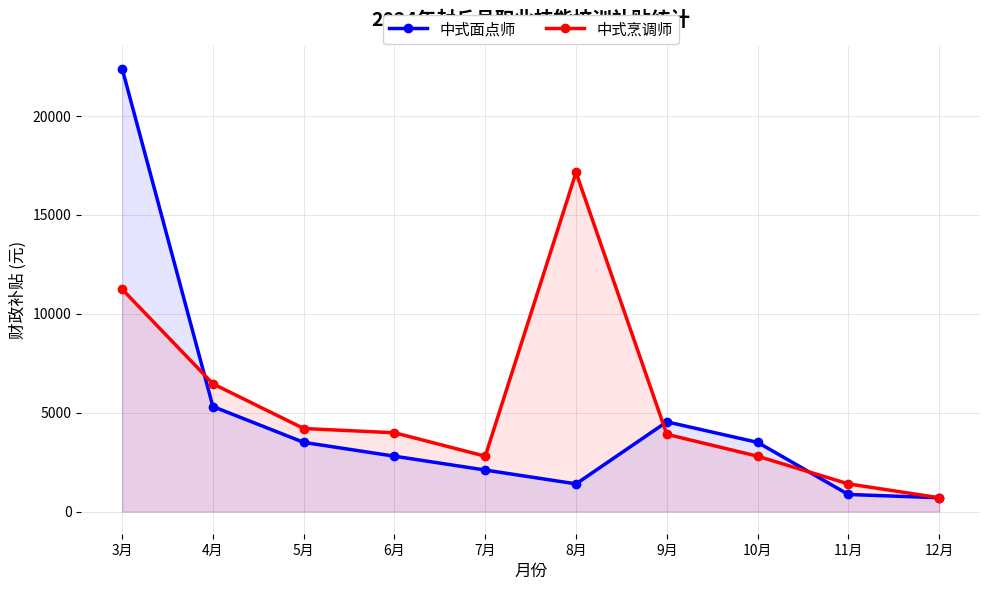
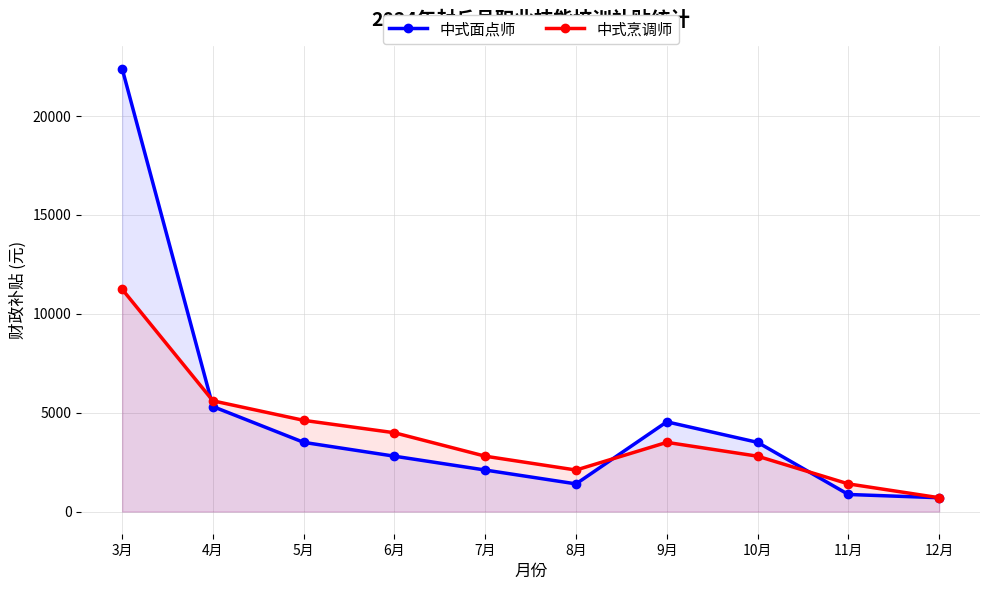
  {
    "中式面点师": {
      "3月": 22400,
      "4月": 5300,
      "5月": 3500,
      "6月": 2800,
      "7月": 2100,
      "8月": 1400,
      "9月": 4500,
      "10月": 3500,
      "11月": 900
    },
    "中式烹调师": {
      "3月": 11200,
-     "4月": 6500,
-     "5月": 4200,
+     "4月": 5600,
+     "5月": 4600,
      "6月": 4000,
      "7月": 2800,
-     "8月": 17100,
-     "9月": 3900,
+     "8月": 2100,
+     "9月": 3500,
      "10月": 2800,
      "11月": 1400
    }
  }
